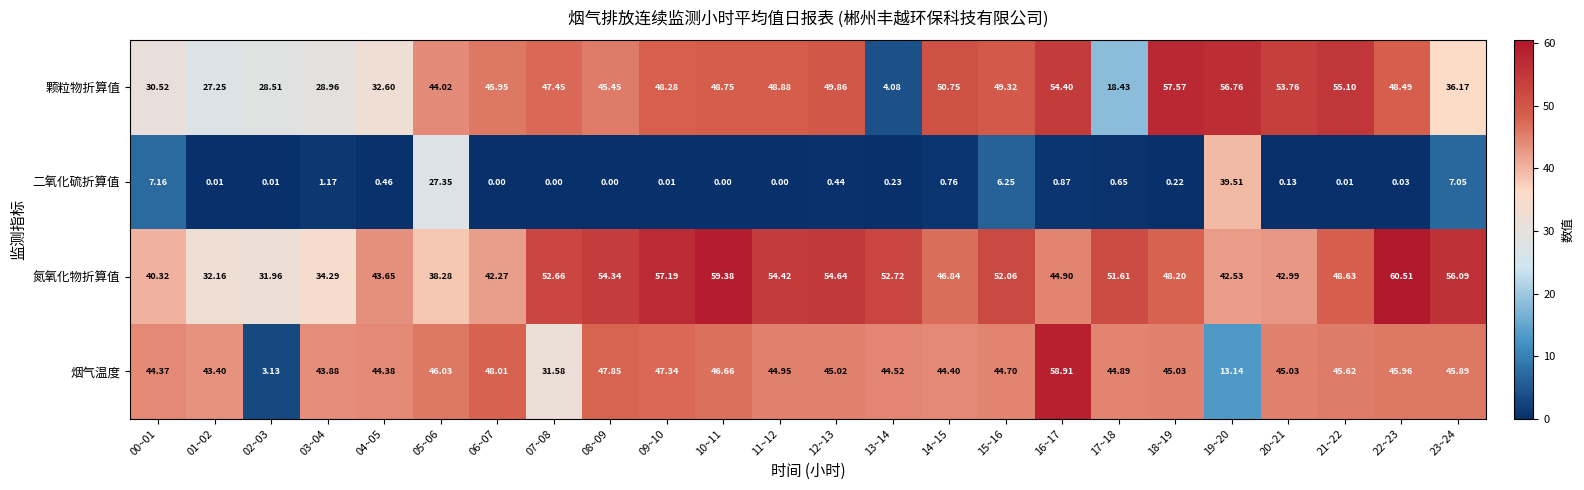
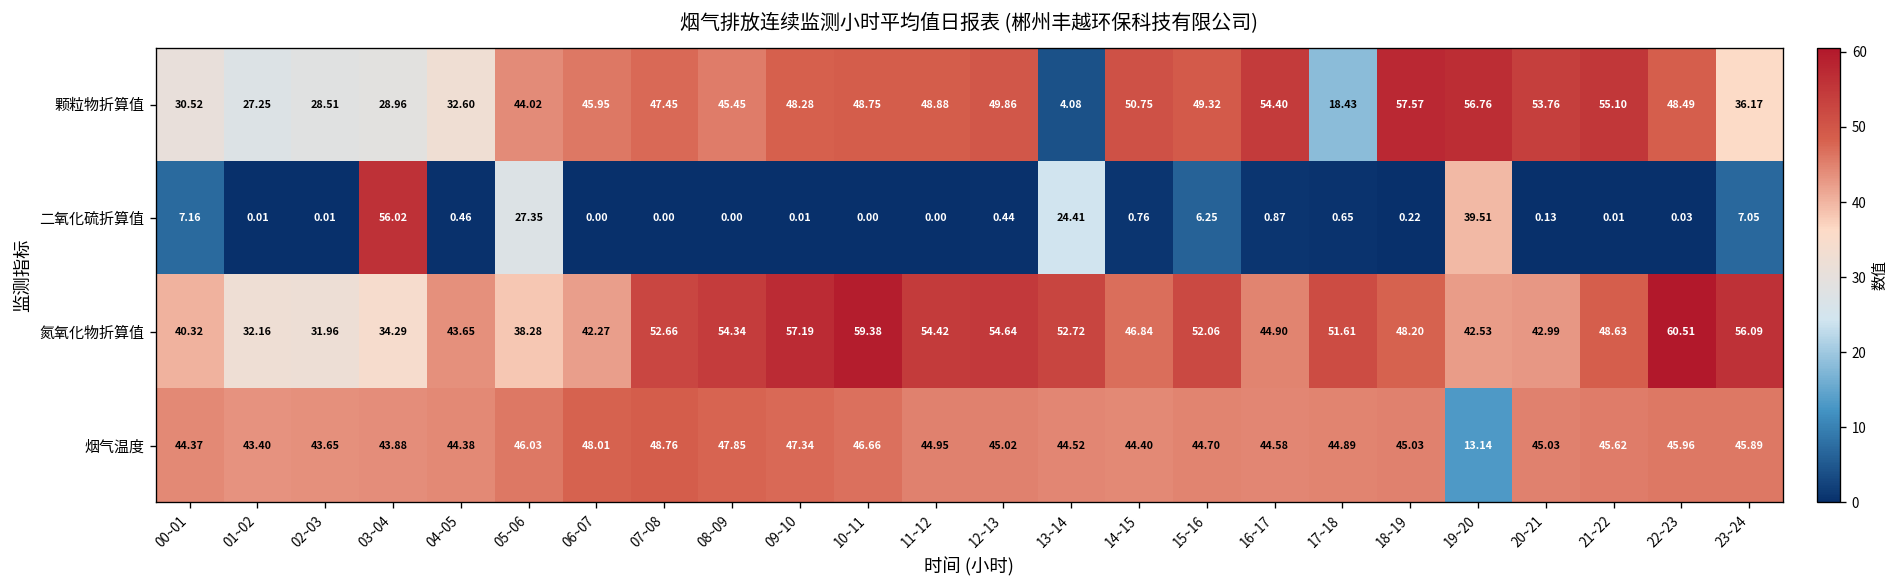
  {
    "颗粒物折算值": {
      "00~01": 30.52,
      "01~02": 27.25,
      "02~03": 28.51,
      "03~04": 28.96,
      "04~05": 32.60,
      "05~06": 44.02,
      "06~07": 45.95,
      "07~08": 47.45,
      "08~09": 45.45,
      "09~10": 48.28,
      "10~11": 48.75,
      "11~12": 48.88,
      "12~13": 49.86,
      "13~14": 4.08,
      "14~15": 50.75,
      "15~16": 49.32,
      "16~17": 54.40,
      "17~18": 18.43,
      "18~19": 57.57,
      "19~20": 56.76,
      "20~21": 53.76,
      "21~22": 55.10,
      "22~23": 48.49,
      "23~24": 36.17
    },
    "二氧化硫折算值": {
      "00~01": 7.16,
      "01~02": 0.01,
      "02~03": 0.01,
-     "03~04": 1.17,
+     "03~04": 56.02,
      "04~05": 0.46,
      "05~06": 27.35,
      "06~07": 0.00,
      "07~08": 0.00,
      "08~09": 0.00,
      "09~10": 0.01,
      "10~11": 0.00,
      "11~12": 0.00,
      "12~13": 0.44,
-     "13~14": 0.23,
+     "13~14": 24.41,
      "14~15": 0.76,
      "15~16": 6.25,
      "16~17": 0.87,
      "17~18": 0.65,
      "18~19": 0.22,
      "19~20": 39.51,
      "20~21": 0.13,
      "21~22": 0.01,
      "22~23": 0.03,
      "23~24": 7.05
    },
    "氮氧化物折算值": {
      "00~01": 40.32,
      "01~02": 32.16,
      "02~03": 31.96,
      "03~04": 34.29,
      "04~05": 43.65,
      "05~06": 38.28,
      "06~07": 42.27,
      "07~08": 52.66,
      "08~09": 54.34,
      "09~10": 57.19,
      "10~11": 59.38,
      "11~12": 54.42,
      "12~13": 54.64,
      "13~14": 52.72,
      "14~15": 46.84,
      "15~16": 52.06,
      "16~17": 44.90,
      "17~18": 51.61,
      "18~19": 48.20,
      "19~20": 42.53,
      "20~21": 42.99,
      "21~22": 48.63,
      "22~23": 60.51,
      "23~24": 56.09
    },
    "烟气温度": {
      "00~01": 44.37,
      "01~02": 43.40,
-     "02~03": 3.13,
+     "02~03": 43.65,
      "03~04": 43.88,
      "04~05": 44.38,
      "05~06": 46.03,
      "06~07": 48.01,
-     "07~08": 31.58,
+     "07~08": 48.76,
      "08~09": 47.85,
      "09~10": 47.34,
      "10~11": 46.66,
      "11~12": 44.95,
      "12~13": 45.02,
      "13~14": 44.52,
      "14~15": 44.40,
      "15~16": 44.70,
-     "16~17": 58.91,
+     "16~17": 44.58,
      "17~18": 44.89,
      "18~19": 45.03,
      "19~20": 13.14,
      "20~21": 45.03,
      "21~22": 45.62,
      "22~23": 45.96,
      "23~24": 45.89
    }
  }
